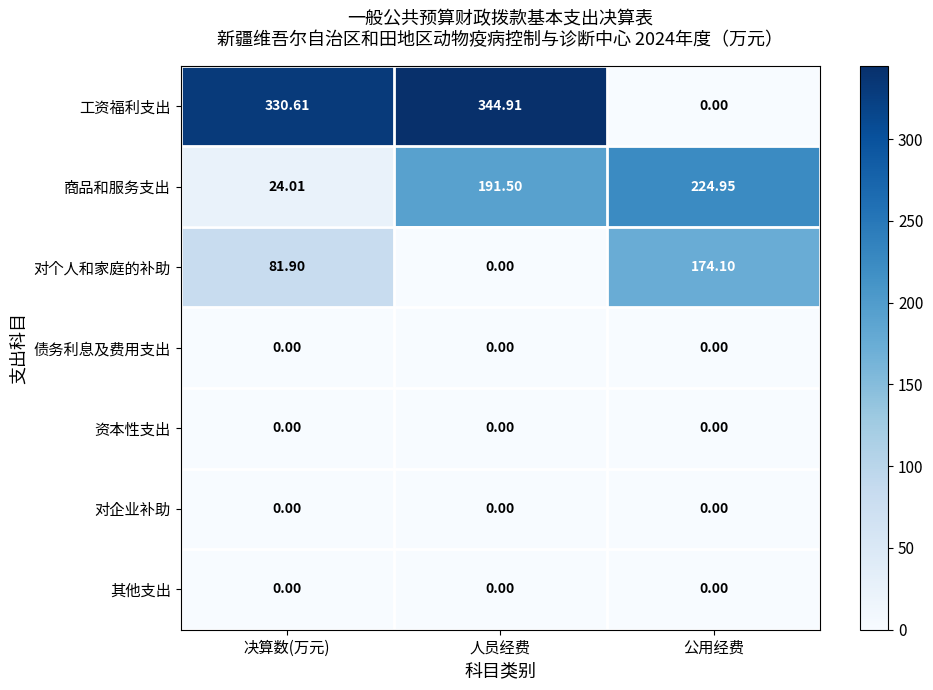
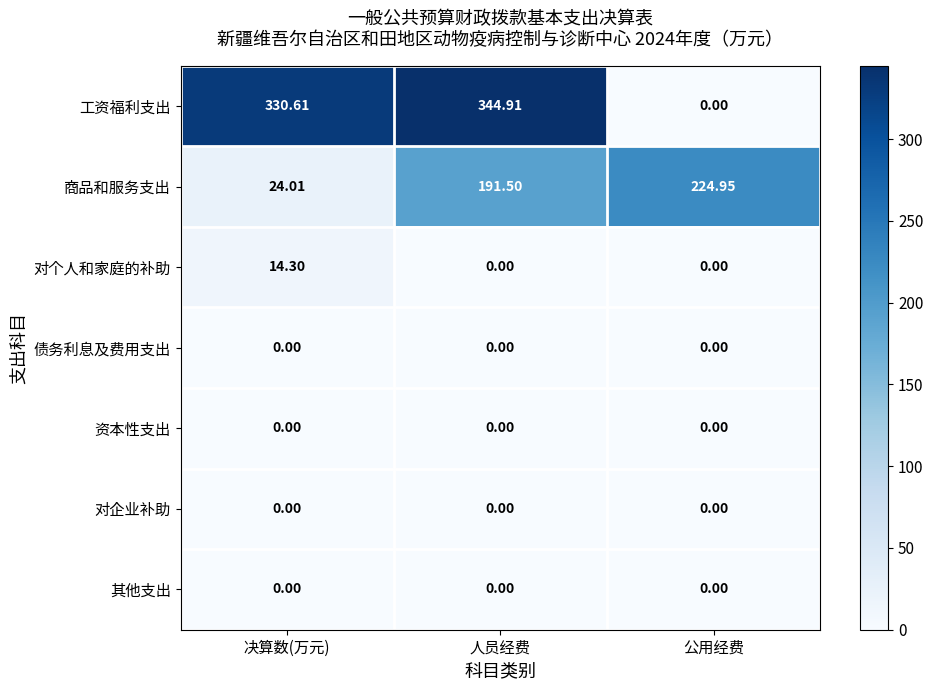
  {
    "工资福利支出": {
      "决算数(万元)": 330.61,
      "人员经费": 344.91,
      "公用经费": 0.00
    },
    "商品和服务支出": {
      "决算数(万元)": 24.01,
      "人员经费": 191.50,
      "公用经费": 224.95
    },
    "对个人和家庭的补助": {
-     "决算数(万元)": 81.90,
+     "决算数(万元)": 14.30,
      "人员经费": 0.00,
-     "公用经费": 174.10
+     "公用经费": 0.00
    },
    "债务利息及费用支出": {
      "决算数(万元)": 0.00,
      "人员经费": 0.00,
      "公用经费": 0.00
    },
    "资本性支出": {
      "决算数(万元)": 0.00,
      "人员经费": 0.00,
      "公用经费": 0.00
    },
    "对企业补助": {
      "决算数(万元)": 0.00,
      "人员经费": 0.00,
      "公用经费": 0.00
    },
    "其他支出": {
      "决算数(万元)": 0.00,
      "人员经费": 0.00,
      "公用经费": 0.00
    }
  }
